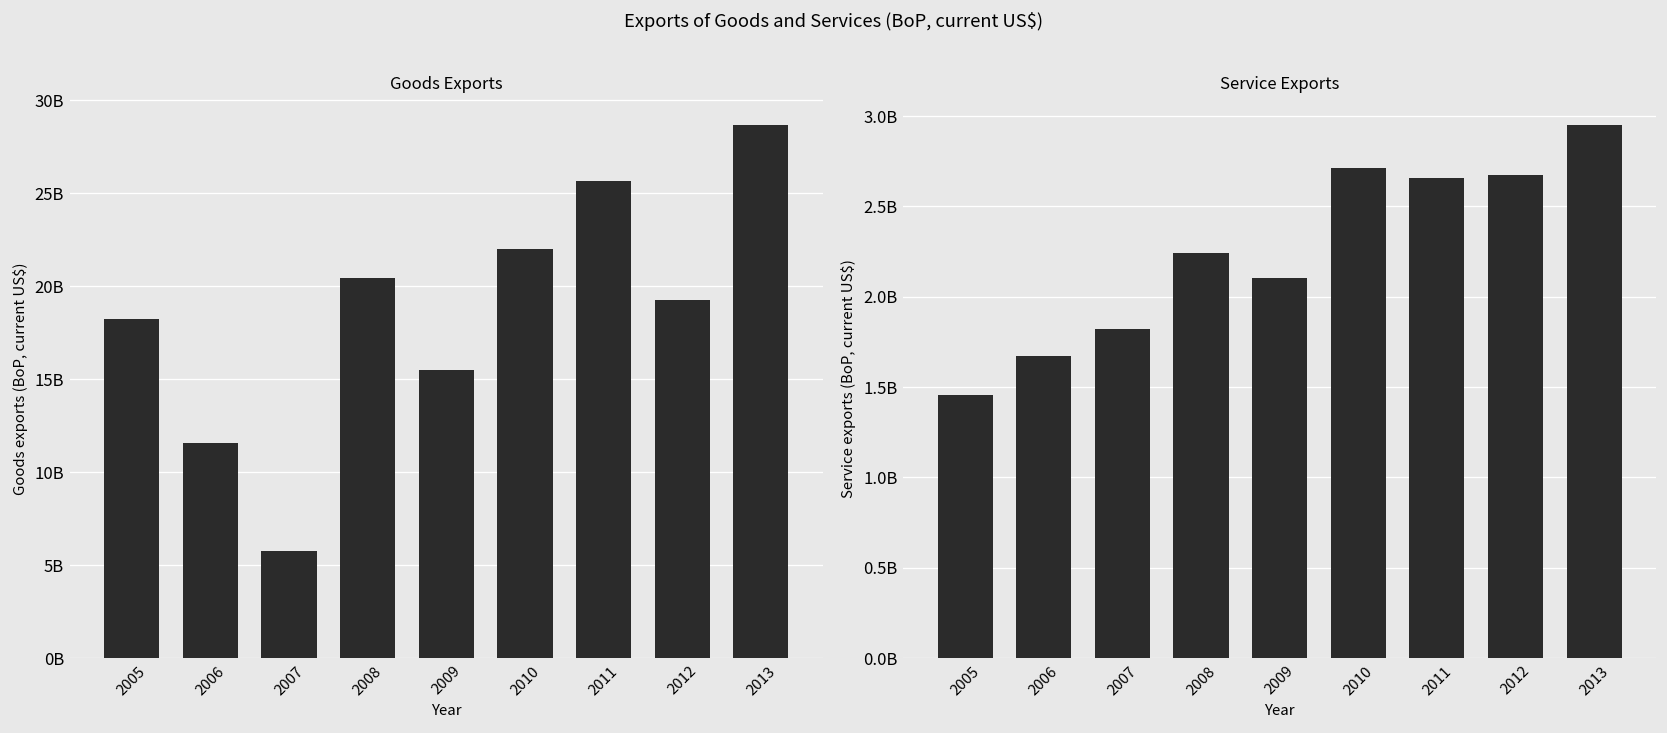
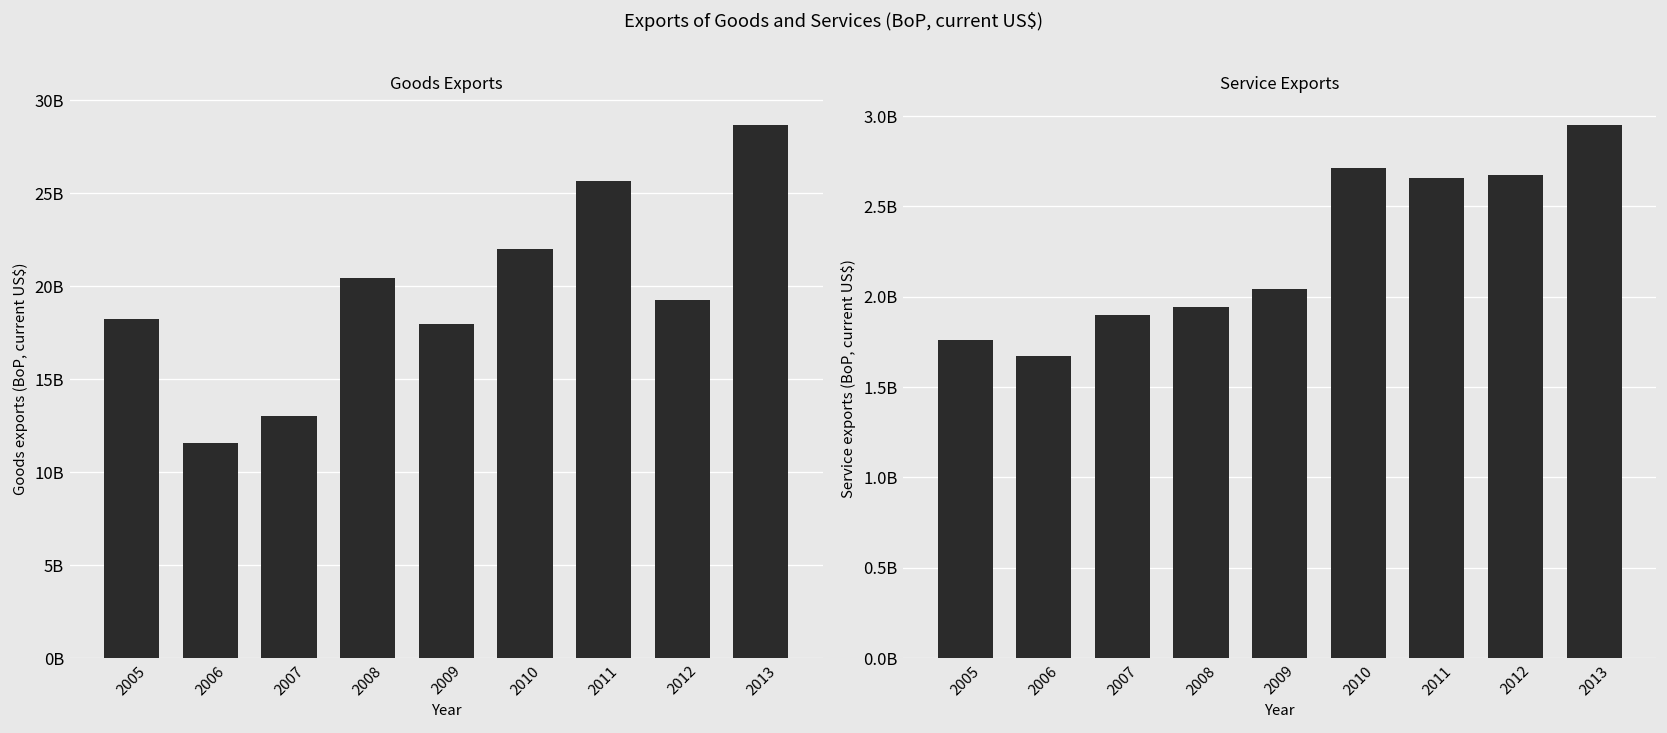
  {
    "Goods Exports": {
      "2005": 18200000000,
      "2006": 11500000000,
-     "2007": 5800000000,
+     "2007": 13000000000,
      "2008": 20400000000,
-     "2009": 15500000000,
+     "2009": 18000000000,
      "2010": 22000000000,
      "2011": 25600000000,
      "2012": 19200000000,
      "2013": 28600000000
    },
    "Service Exports": {
-     "2005": 1450000000,
+     "2005": 1760000000,
      "2006": 1670000000,
-     "2007": 1820000000,
-     "2008": 2240000000,
-     "2009": 2100000000,
+     "2007": 1900000000,
+     "2008": 1940000000,
+     "2009": 2040000000,
      "2010": 2710000000,
      "2011": 2650000000,
      "2012": 2670000000,
      "2013": 2950000000
    }
  }
